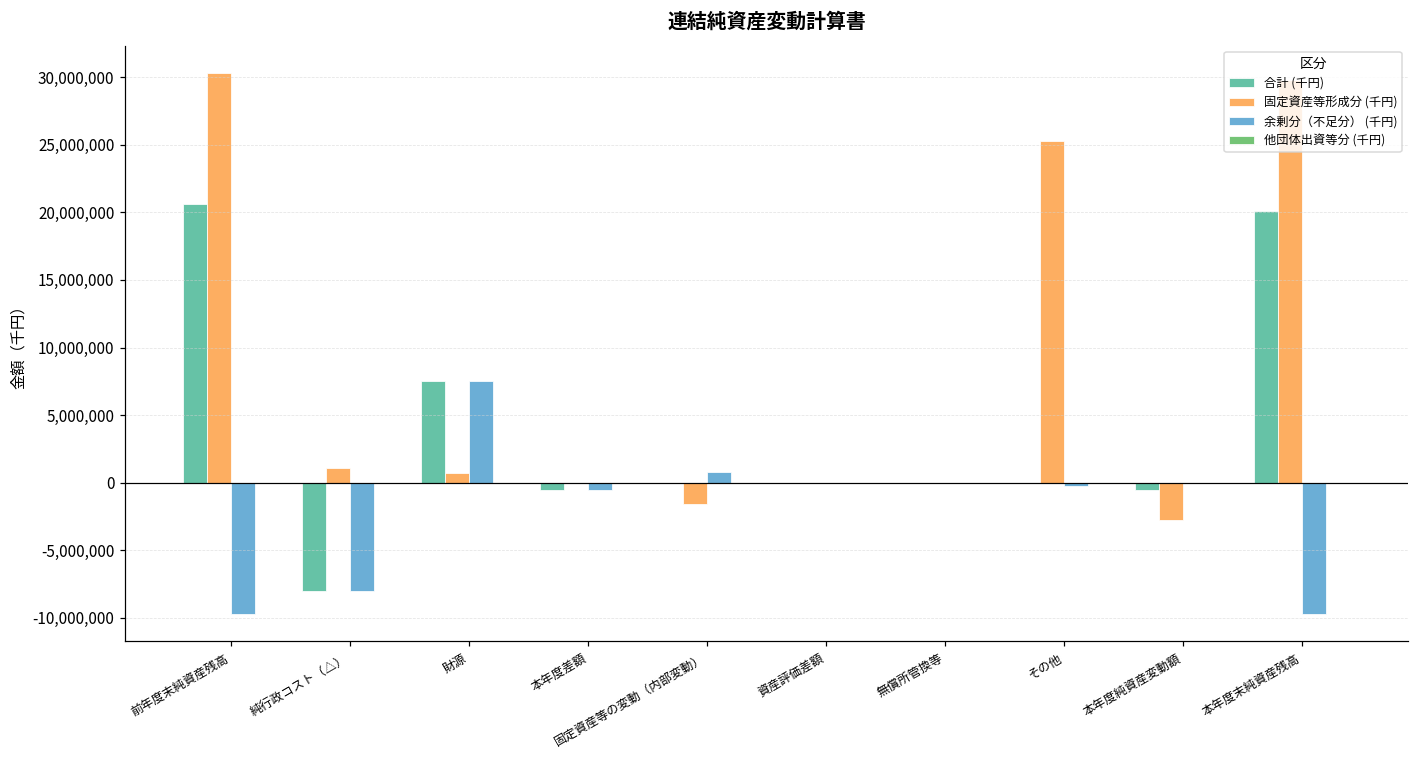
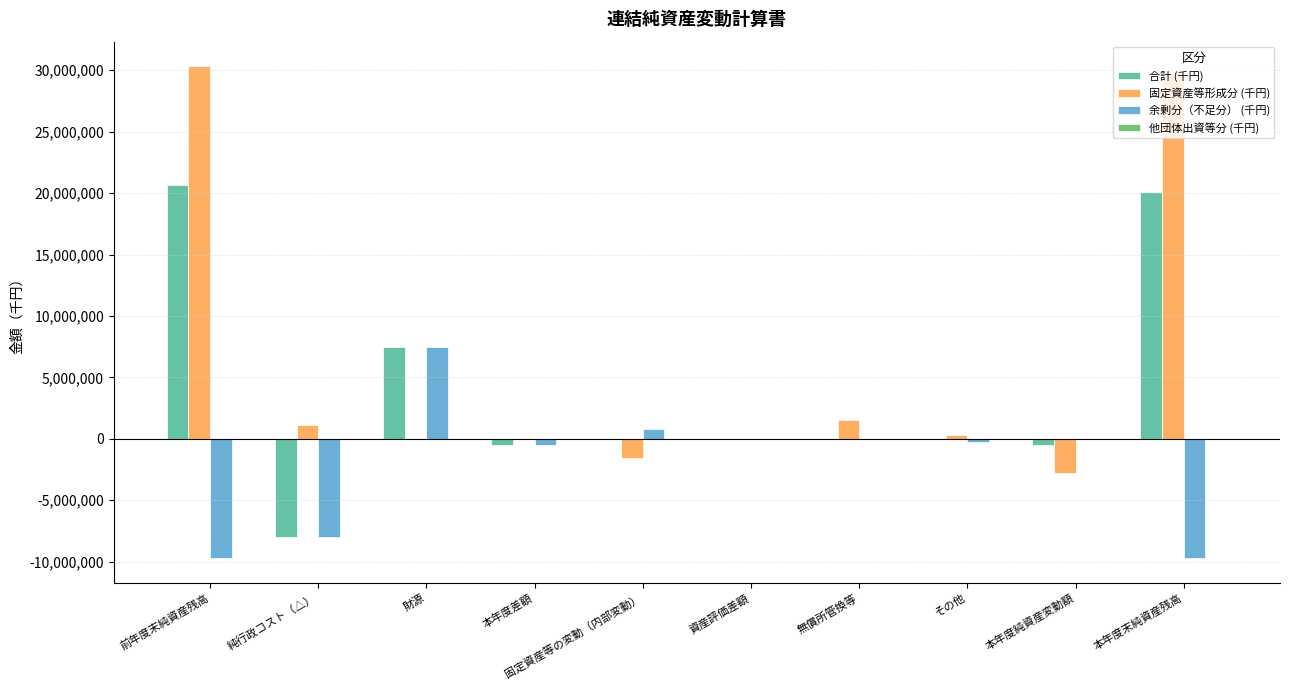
  {
    "固定資産等形成分 (千円)": {
      "前年度末純資産残高": "30,300,000",
      "純行政コスト（△）": "1,100,000",
-     "財源": "700,000",
+     "財源": "0",
      "本年度差額": "0",
      "固定資産等の変動（内部変動）": "-1,600,000",
-     "無償所管換等": "0",
-     "その他": "25,300,000",
+     "無償所管換等": "1,500,000",
+     "その他": "300,000",
      "本年度純資産変動額": "-2,800,000"
    }
  }
